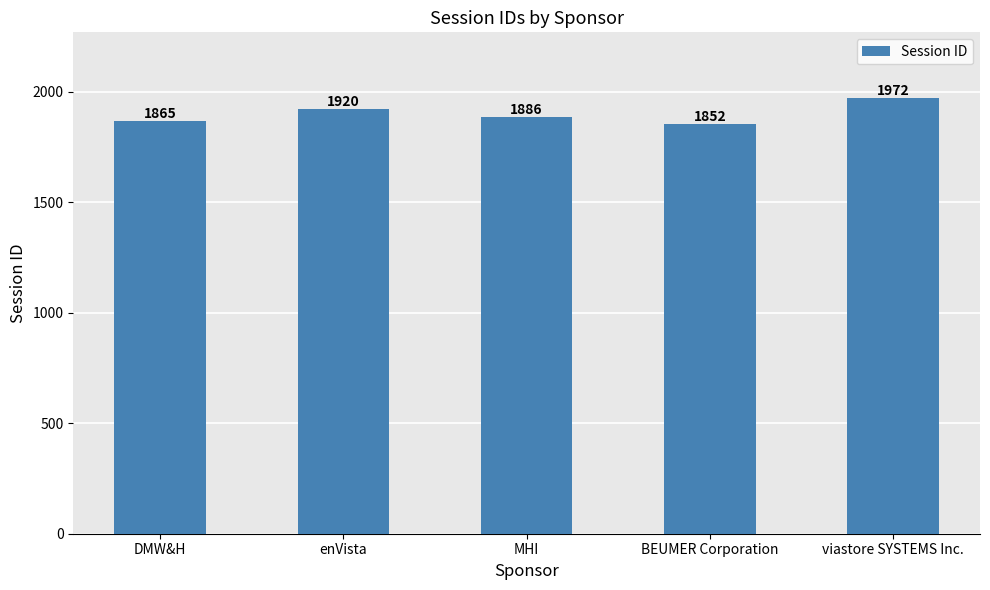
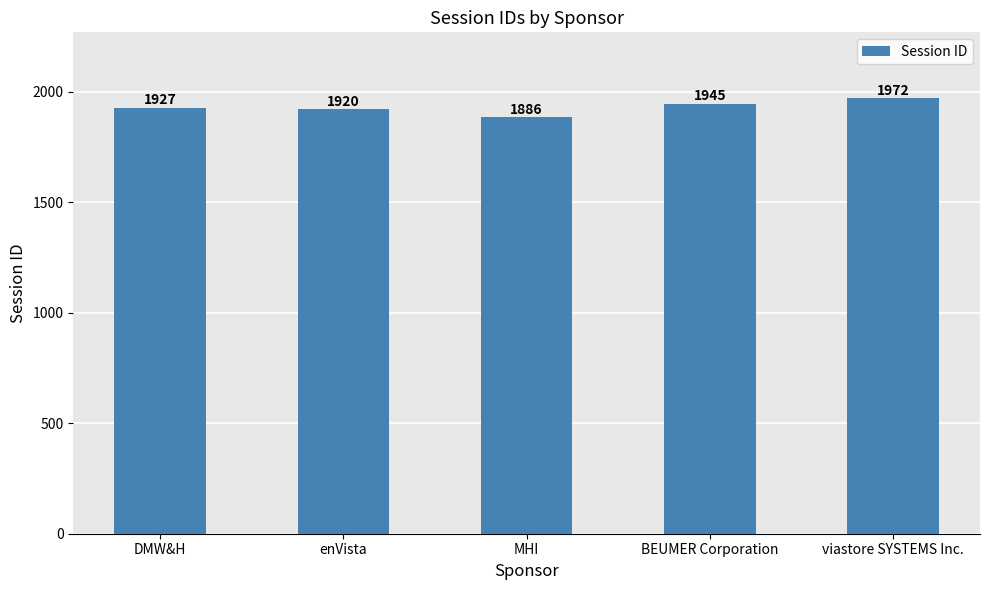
  {
-   "DMW&H": 1865,
+   "DMW&H": 1927,
    "enVista": 1920,
    "MHI": 1886,
-   "BEUMER Corporation": 1852,
+   "BEUMER Corporation": 1945,
    "viastore SYSTEMS Inc.": 1972
  }
